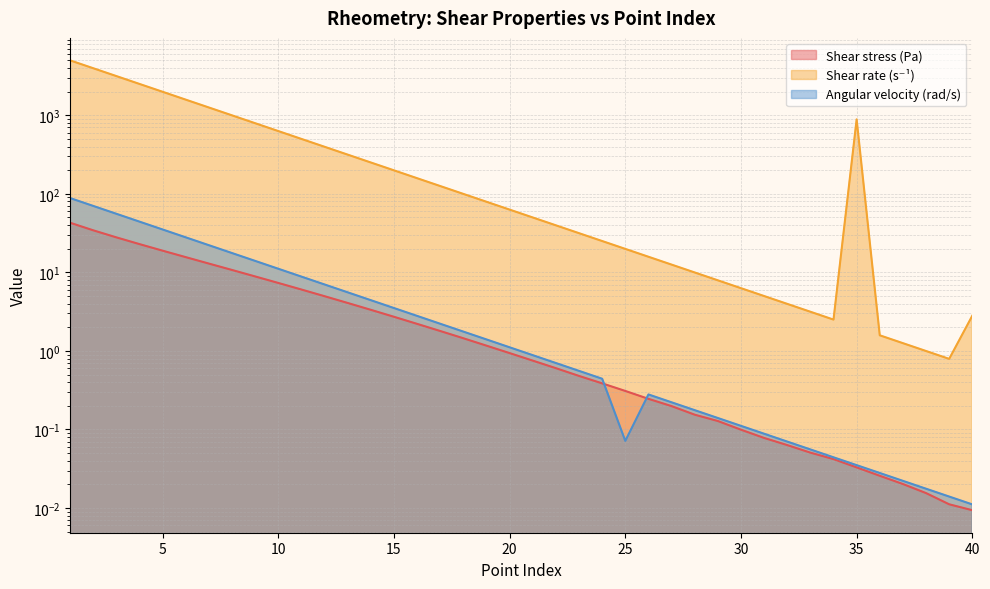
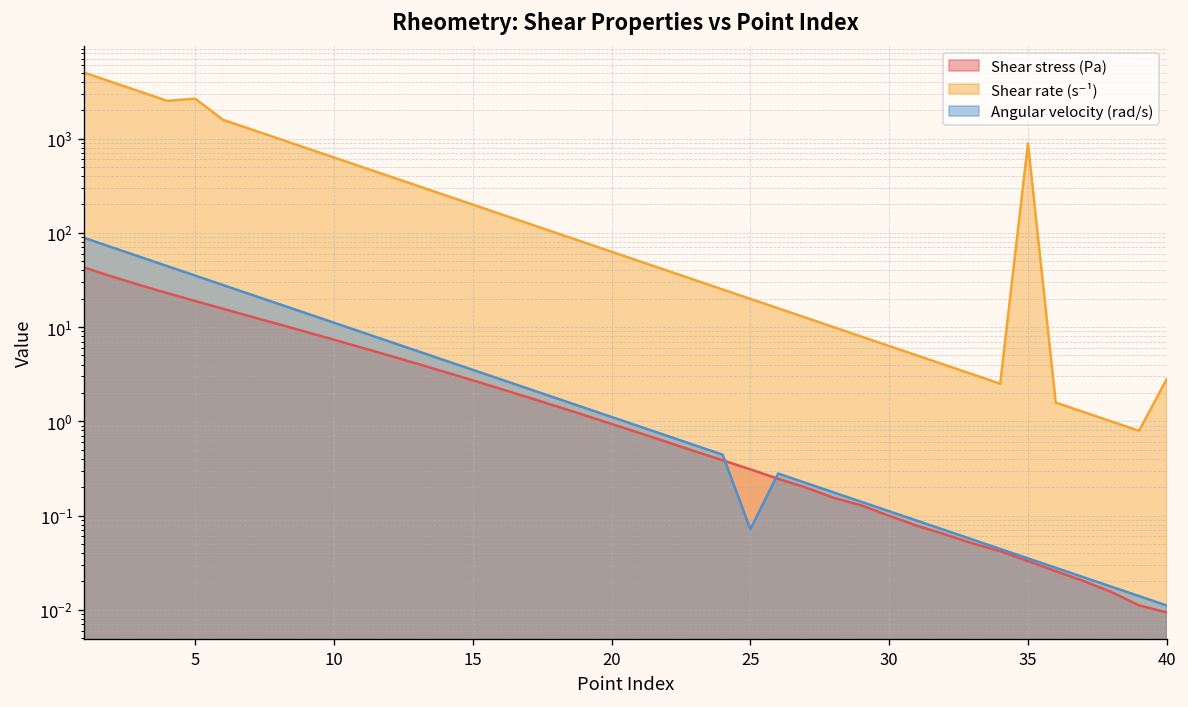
  {
    "Shear stress (Pa)": {
      "5": 19,
      "10": 7,
      "15": 2.7,
      "20": 1,
      "25": 0.31,
      "30": 0.10,
      "40": 0.009
    },
    "Shear rate (s⁻¹)": {
-     "5": 2000,
+     "5": 2700,
      "10": 600,
      "15": 200,
      "20": 60,
      "25": 20,
      "30": 6,
      "35": 900,
      "40": 3
    },
    "Angular velocity (rad/s)": {
      "5": 40,
      "10": 11,
      "15": 4,
      "20": 1.1,
      "25": 0.07,
      "30": 0.11,
      "40": 0.011
    }
  }
